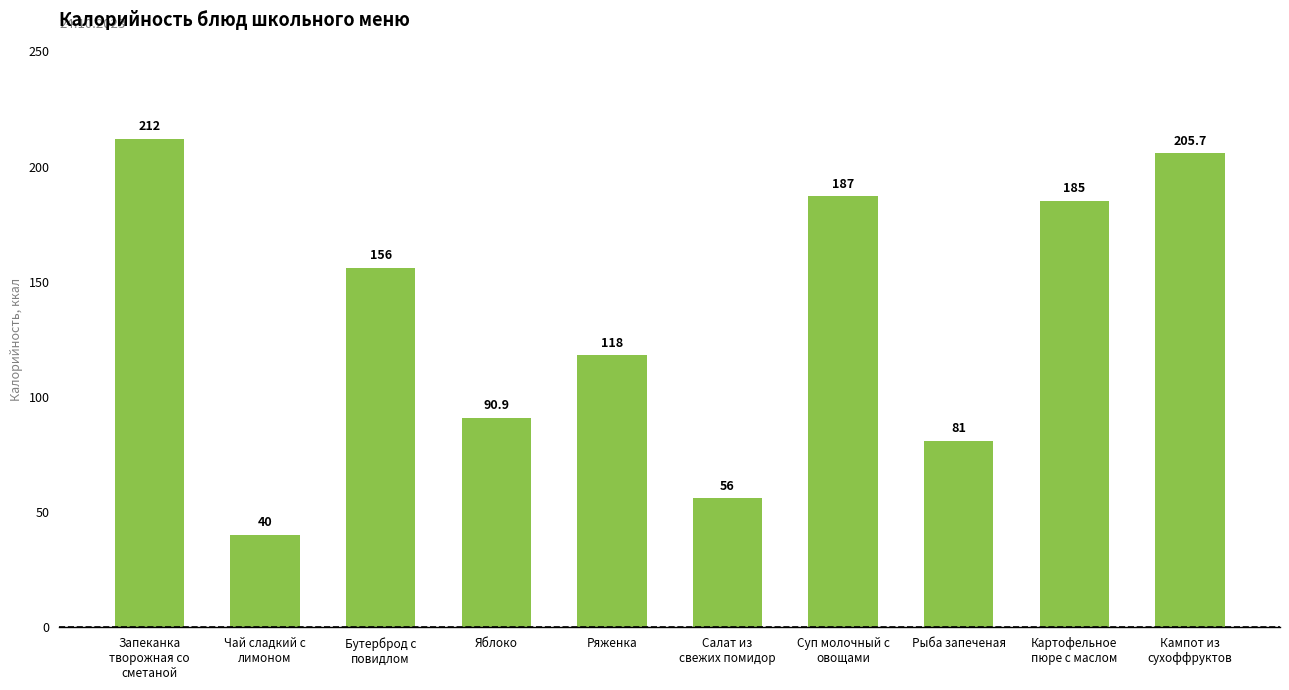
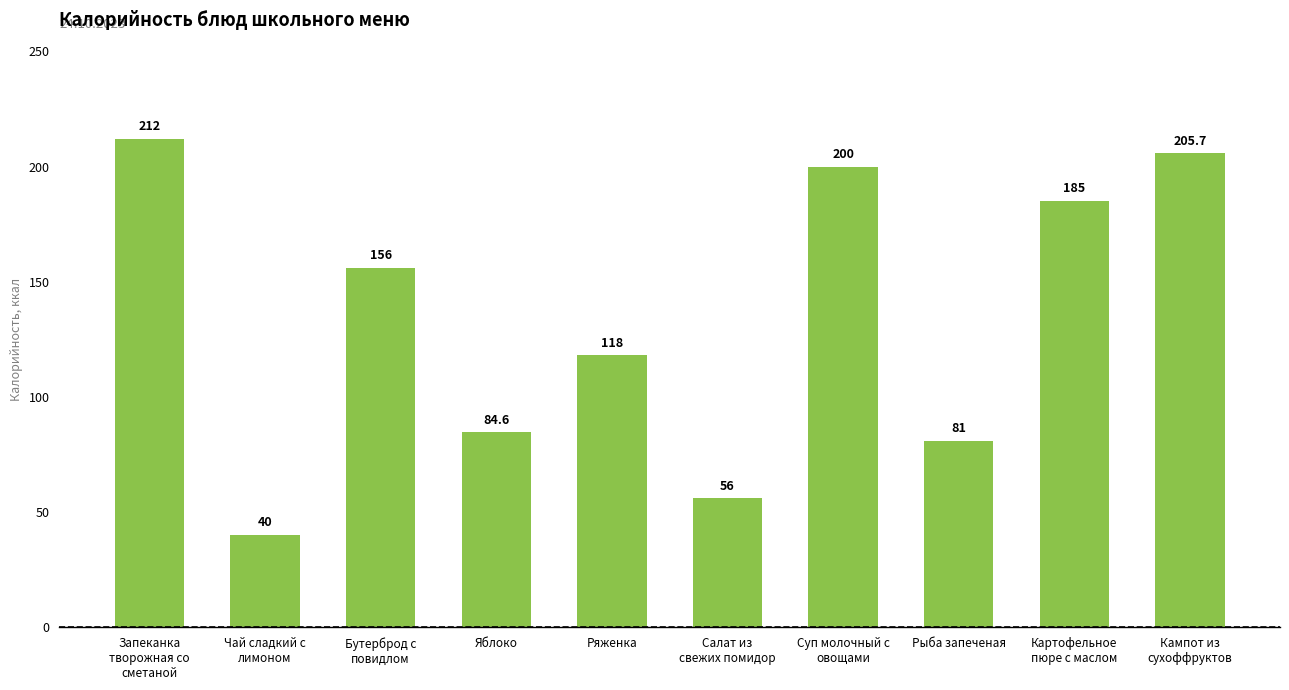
  {
    "Запеканка творожная со сметаной": 212,
    "Чай сладкий с лимоном": 40,
    "Бутерброд с повидлом": 156,
-   "Яблоко": 90.9,
+   "Яблоко": 84.6,
    "Ряженка": 118,
    "Салат из свежих помидор": 56,
-   "Суп молочный с овощами": 187,
+   "Суп молочный с овощами": 200,
    "Рыба запеченая": 81,
    "Картофельное пюре с маслом": 185,
    "Кампот из сухоффруктов": 205.7
  }
